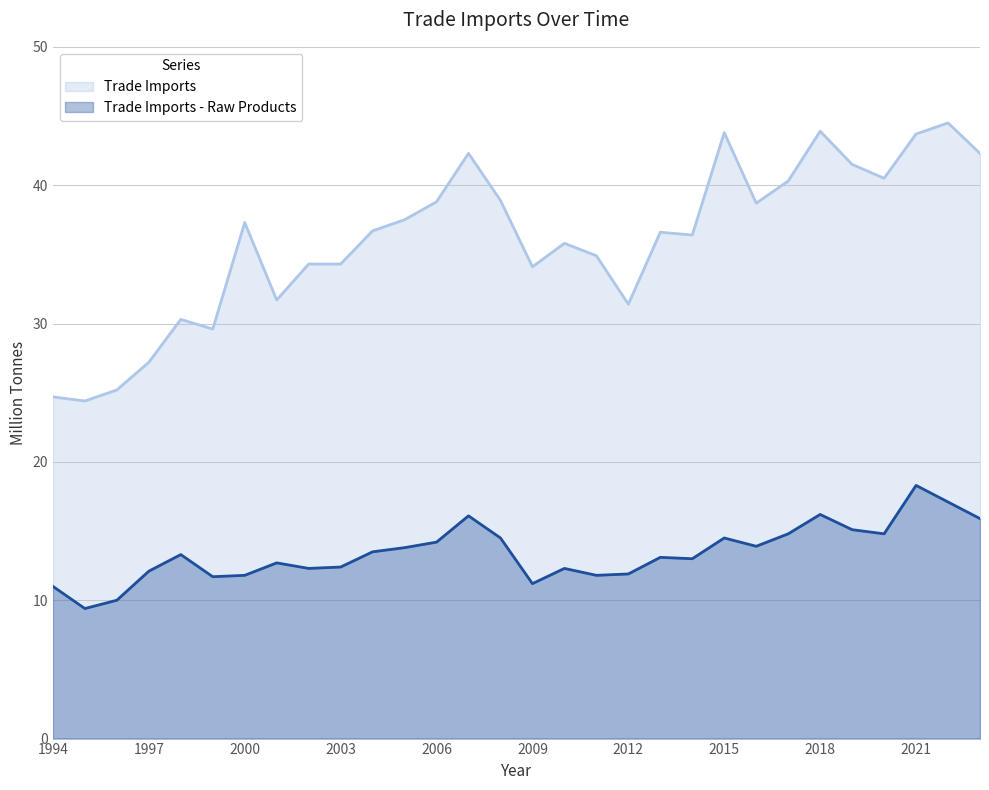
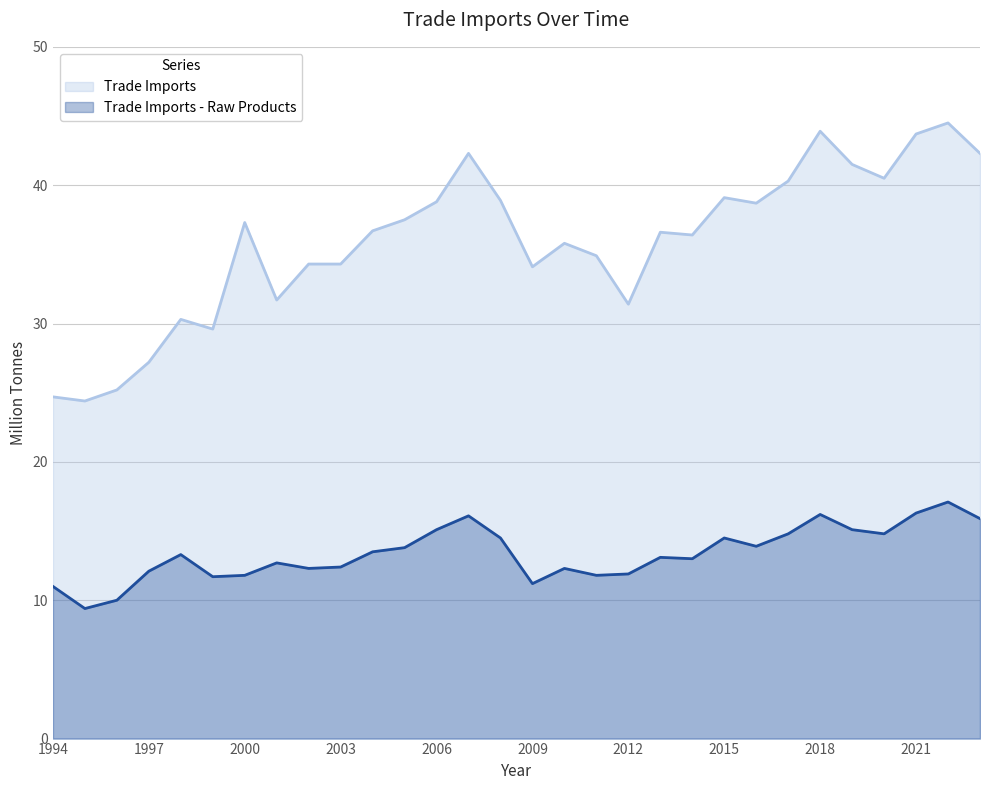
  {
    "Trade Imports": {
      "1994": 24.7,
      "1997": 27.2,
      "2000": 37.3,
      "2003": 34.3,
      "2006": 38.8,
      "2009": 34.1,
      "2012": 31.4,
-     "2015": 43.8,
+     "2015": 39.1,
      "2018": 43.9,
      "2021": 43.7
    },
    "Trade Imports - Raw Products": {
      "1994": 11.0,
      "1997": 12.1,
      "2000": 11.8,
      "2003": 12.4,
-     "2006": 14.2,
+     "2006": 15.1,
      "2009": 11.2,
      "2012": 11.9,
      "2015": 14.5,
      "2018": 16.2,
-     "2021": 18.3
+     "2021": 16.3
    }
  }
